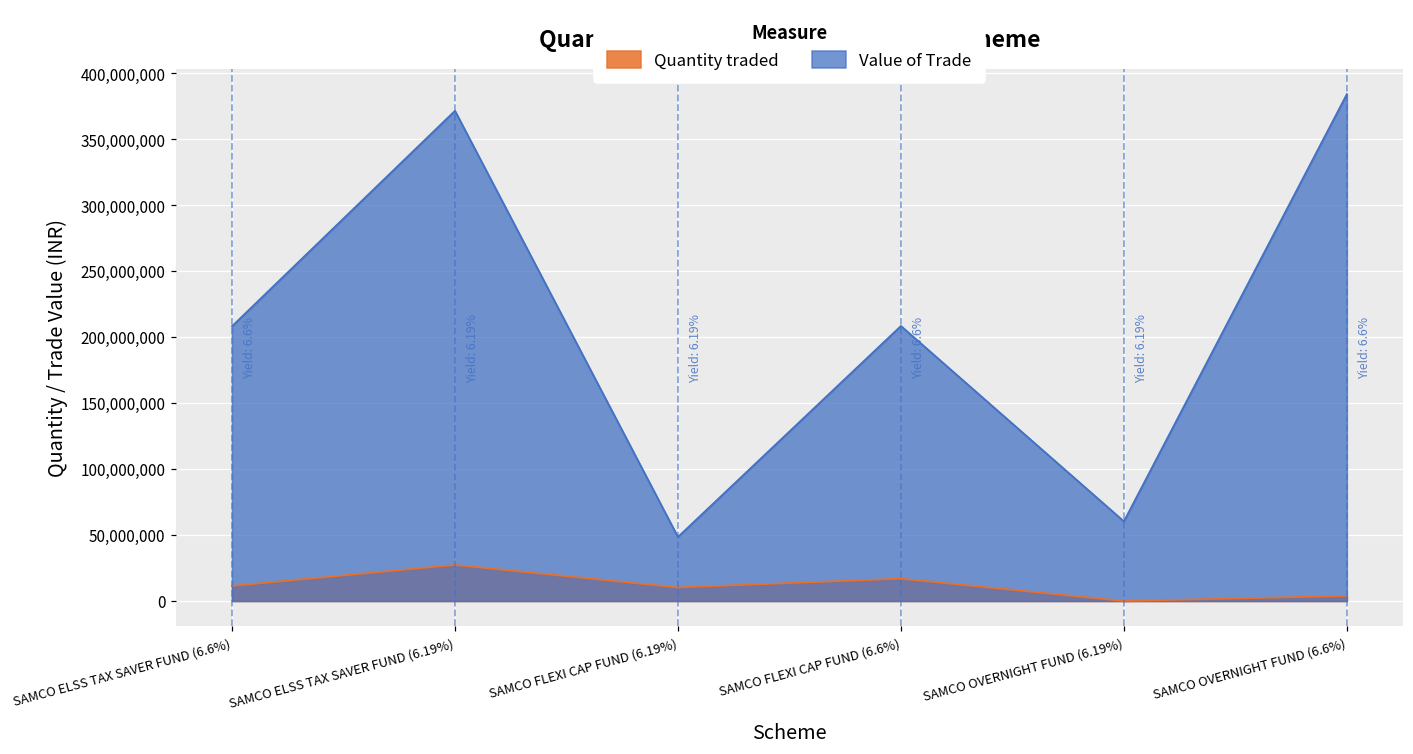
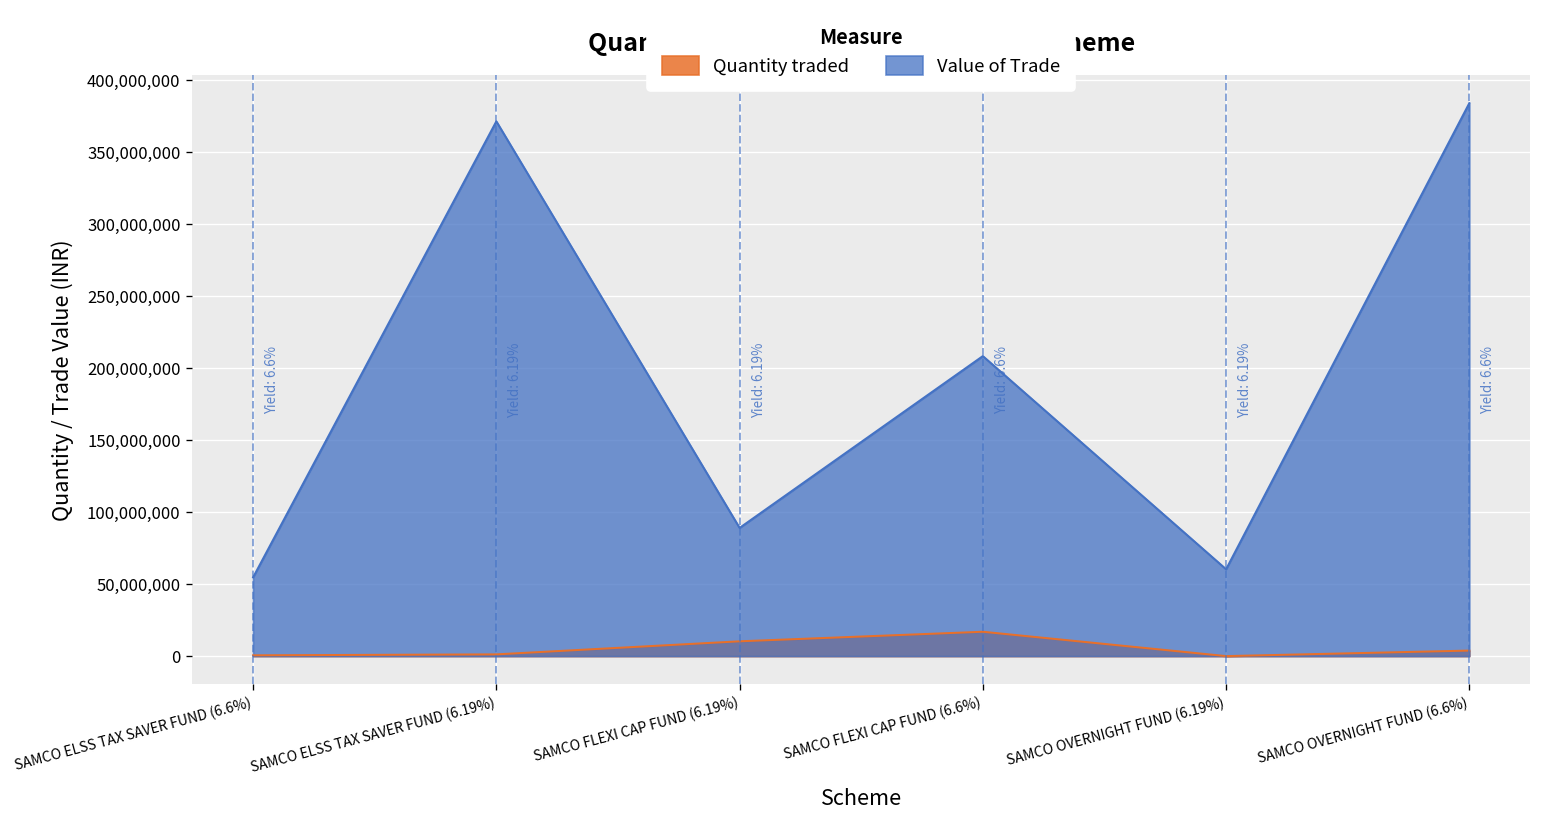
  {
    "Quantity traded": {
-     "SAMCO ELSS TAX SAVER FUND (6.6%)": "11,000,000",
-     "SAMCO ELSS TAX SAVER FUND (6.19%)": "27,000,000",
+     "SAMCO ELSS TAX SAVER FUND (6.6%)": "1,000,000",
+     "SAMCO ELSS TAX SAVER FUND (6.19%)": "1,000,000",
      "SAMCO FLEXI CAP FUND (6.19%)": "10,000,000",
      "SAMCO FLEXI CAP FUND (6.6%)": "17,000,000",
      "SAMCO OVERNIGHT FUND (6.19%)": "0",
      "SAMCO OVERNIGHT FUND (6.6%)": "4,000,000"
    },
    "Value of Trade": {
-     "SAMCO ELSS TAX SAVER FUND (6.6%)": "208,000,000",
+     "SAMCO ELSS TAX SAVER FUND (6.6%)": "55,000,000",
      "SAMCO ELSS TAX SAVER FUND (6.19%)": "372,000,000",
-     "SAMCO FLEXI CAP FUND (6.19%)": "49,000,000",
+     "SAMCO FLEXI CAP FUND (6.19%)": "89,000,000",
      "SAMCO FLEXI CAP FUND (6.6%)": "208,000,000",
      "SAMCO OVERNIGHT FUND (6.19%)": "60,000,000",
      "SAMCO OVERNIGHT FUND (6.6%)": "384,000,000"
    }
  }
